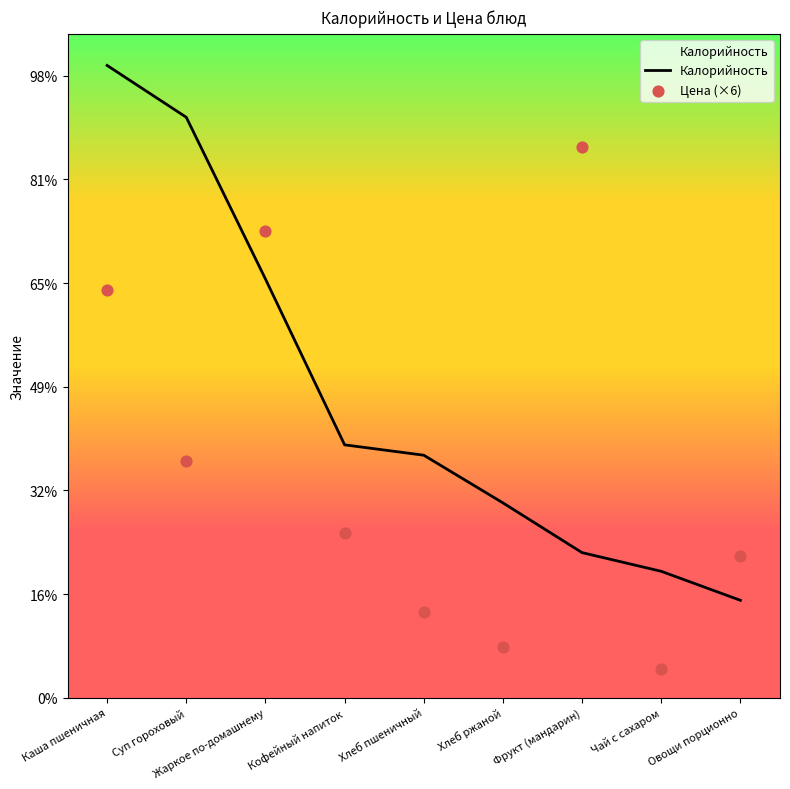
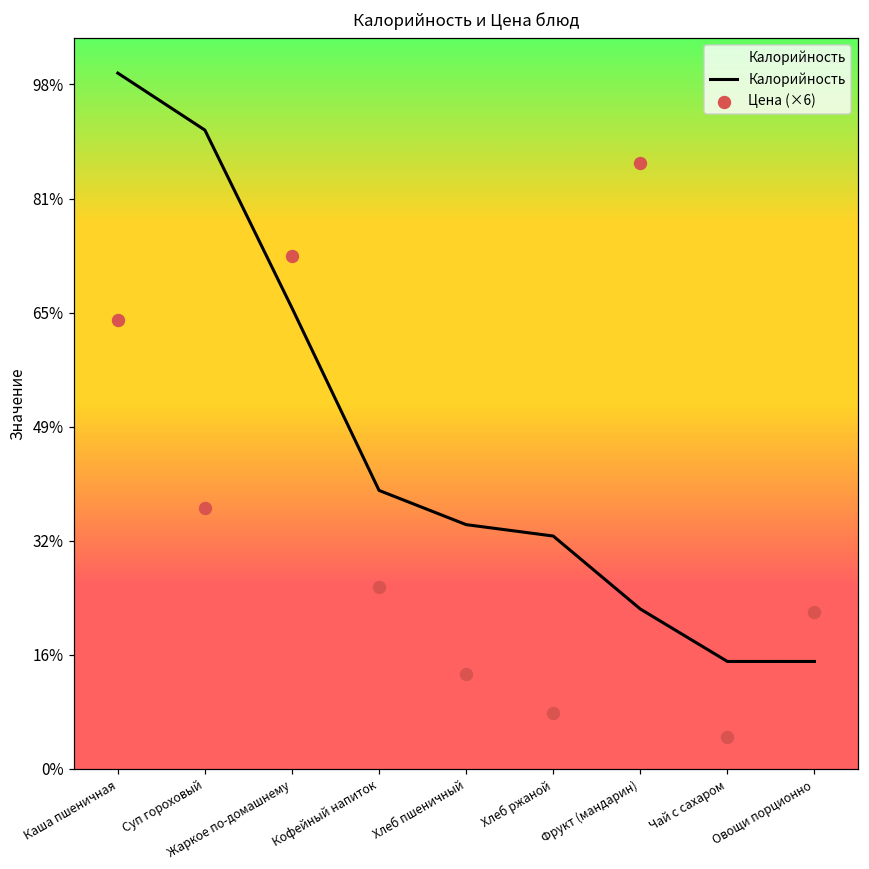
  {
    "Калорийность": {
      "Каша пшеничная": "100%",
      "Суп гороховый": "91%",
      "Жаркое по-домашнему": "66%",
      "Кофейный напиток": "40%",
-     "Хлеб пшеничный": "38%",
-     "Хлеб ржаной": "31%",
+     "Хлеб пшеничный": "35%",
+     "Хлеб ржаной": "33%",
      "Фрукт (мандарин)": "23%",
-     "Чай с сахаром": "20%",
+     "Чай с сахаром": "15%",
      "Овощи порционно": "15%"
    }
  }
